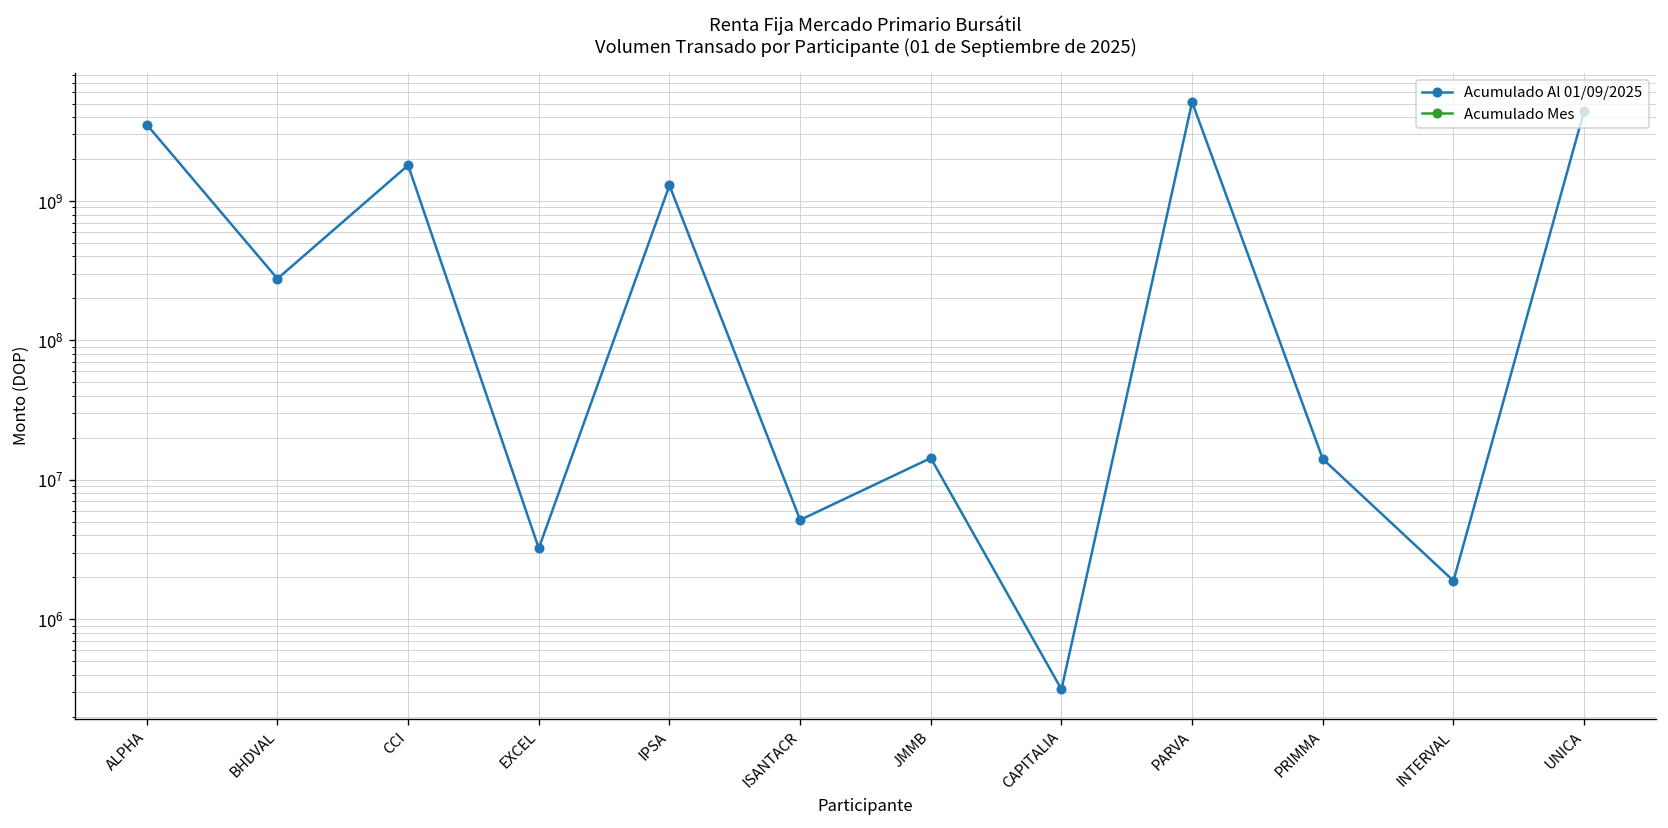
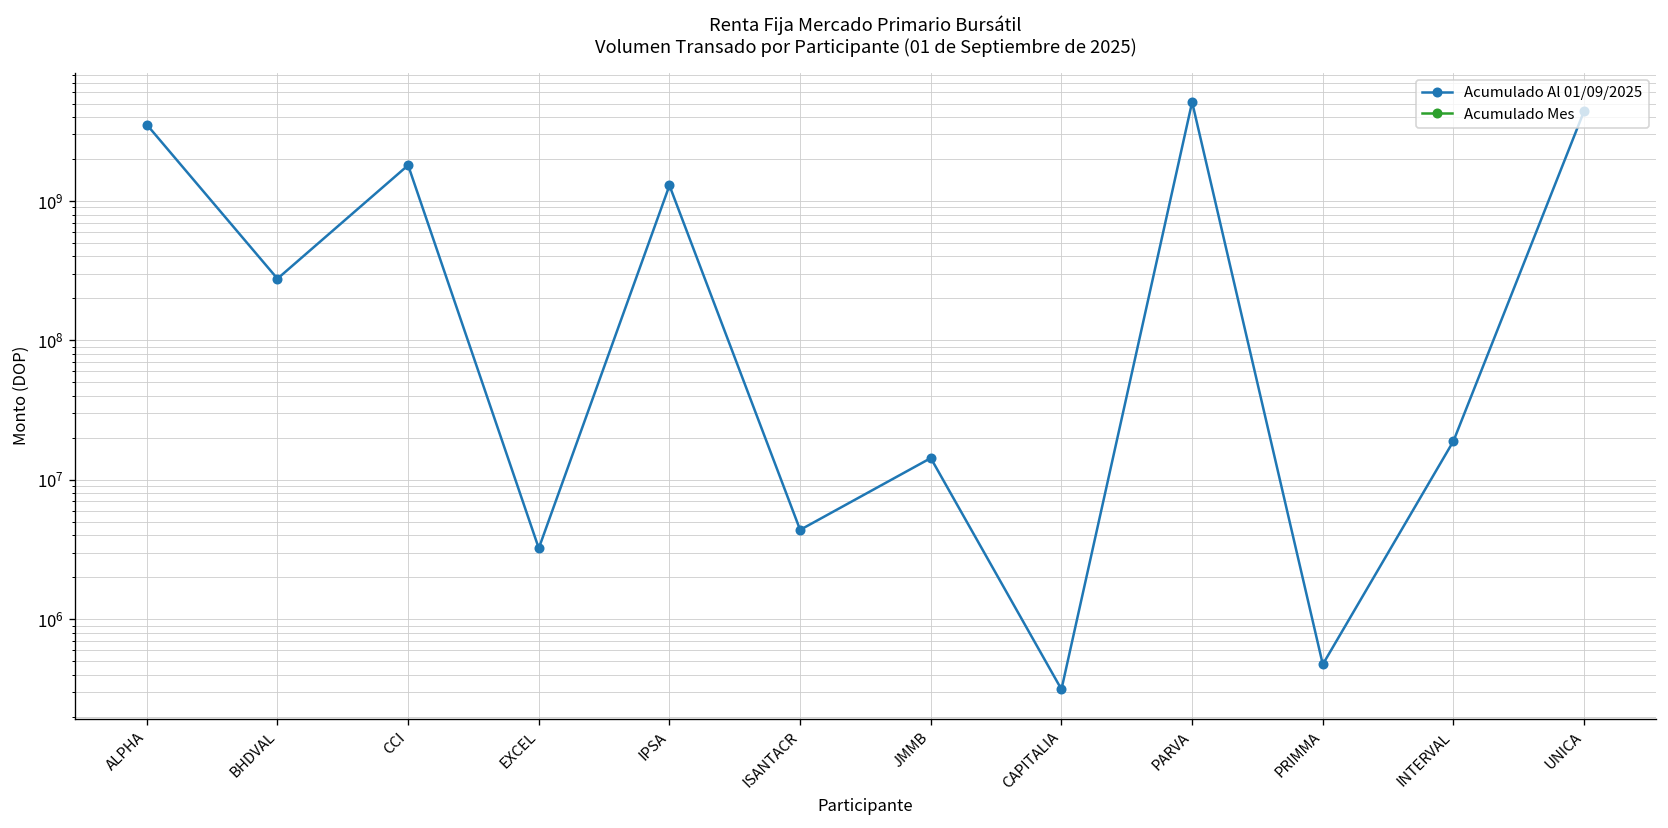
  {
    "Acumulado Al 01/09/2025": {
      "ALPHA": 3500000000,
      "BHDVAL": 280000000,
      "CCI": 1800000000,
      "EXCEL": 3200000,
      "IPSA": 1300000000,
-     "ISANTACR": 5000000,
+     "ISANTACR": 4400000,
      "JMMB": 14000000,
      "CAPITALIA": 310000,
      "PARVA": 5000000000,
-     "PRIMMA": 14000000,
-     "INTERVAL": 1900000
+     "PRIMMA": 480000,
+     "INTERVAL": 19000000
    }
  }
